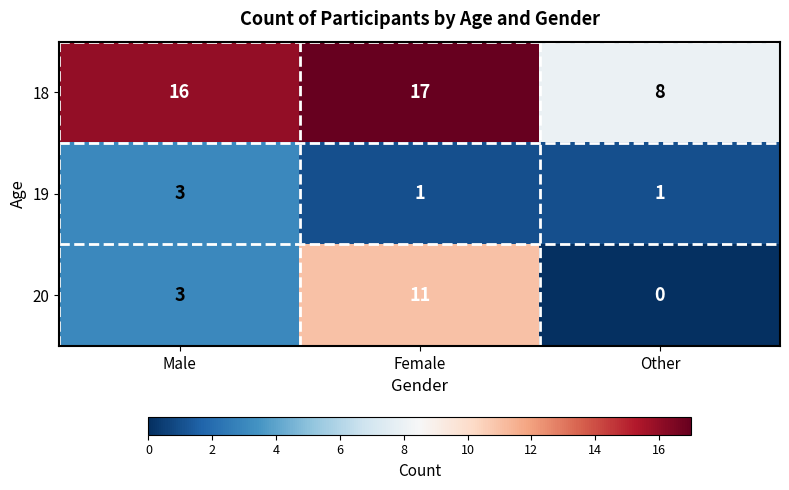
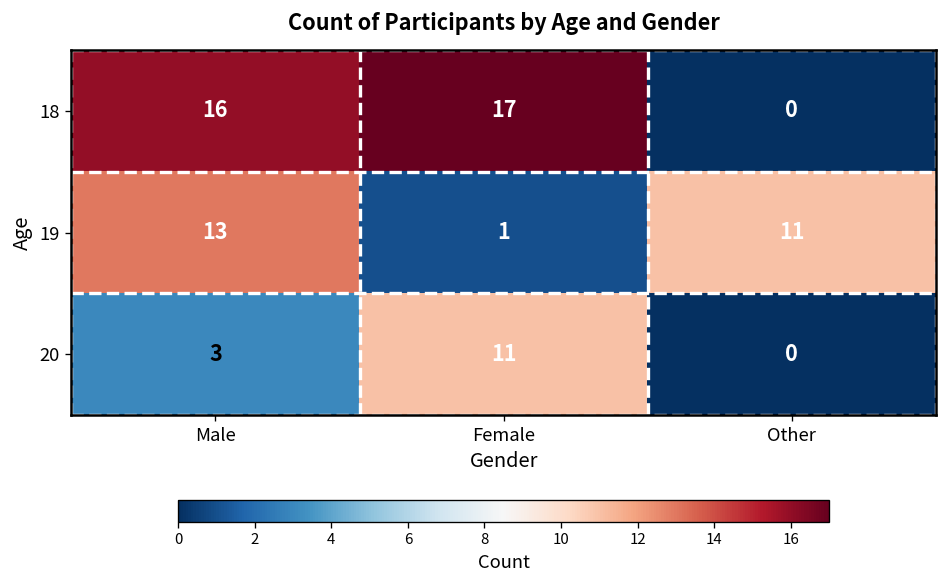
  {
    "18": {
      "Male": 16,
      "Female": 17,
-     "Other": 8
+     "Other": 0
    },
    "19": {
-     "Male": 3,
+     "Male": 13,
      "Female": 1,
-     "Other": 1
+     "Other": 11
    },
    "20": {
      "Male": 3,
      "Female": 11,
      "Other": 0
    }
  }
